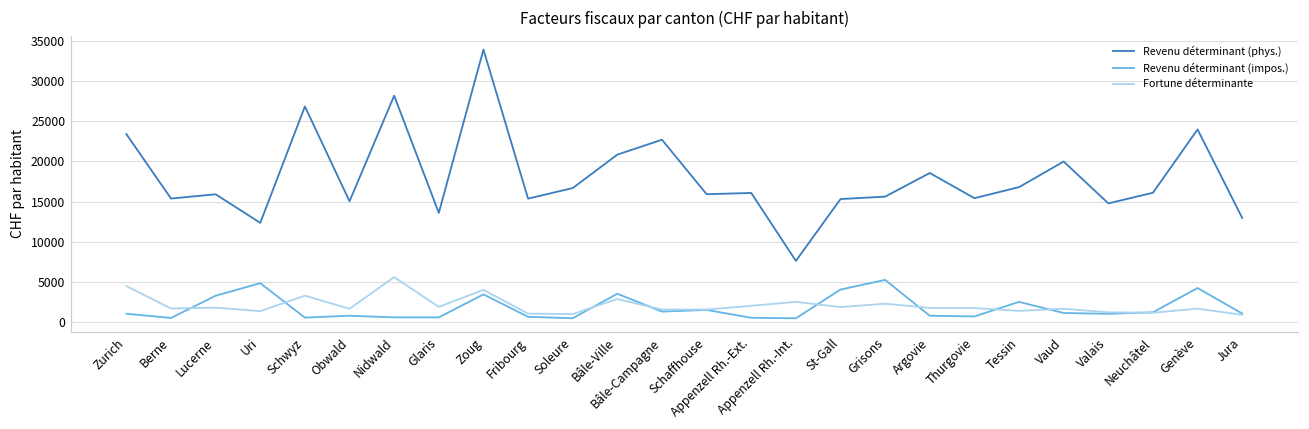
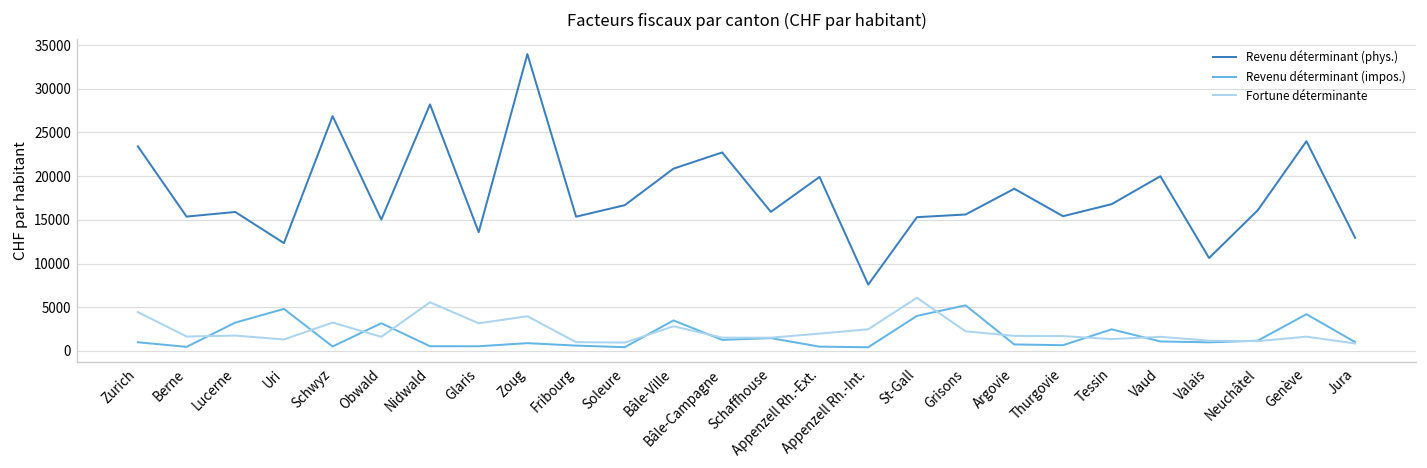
  {
    "Revenu déterminant (phys.)": {
      "Zurich": 23000,
      "Berne": 15000,
      "Lucerne": 16000,
      "Uri": 12000,
      "Schwyz": 27000,
      "Obwald": 15000,
      "Nidwald": 28000,
      "Glaris": 14000,
      "Zoug": 34000,
      "Fribourg": 15000,
      "Soleure": 17000,
      "Bâle-Ville": 21000,
      "Bâle-Campagne": 23000,
      "Schaffhouse": 16000,
-     "Appenzell Rh.-Ext.": 16000,
+     "Appenzell Rh.-Ext.": 20000,
      "Appenzell Rh.-Int.": 8000,
      "St-Gall": 15000,
      "Grisons": 16000,
      "Argovie": 19000,
      "Thurgovie": 15000,
      "Tessin": 17000,
      "Vaud": 20000,
-     "Valais": 15000,
+     "Valais": 11000,
      "Neuchâtel": 16000,
      "Genève": 24000,
      "Jura": 13000
    },
    "Revenu déterminant (impos.)": {
      "Zurich": 1000,
      "Berne": 0,
      "Lucerne": 3000,
      "Uri": 5000,
      "Schwyz": 1000,
-     "Obwald": 1000,
+     "Obwald": 3000,
      "Nidwald": 1000,
      "Glaris": 1000,
-     "Zoug": 3000,
+     "Zoug": 1000,
      "Fribourg": 1000,
      "Soleure": 0,
      "Bâle-Ville": 3000,
      "Appenzell Rh.-Ext.": 0,
      "Appenzell Rh.-Int.": 0,
      "St-Gall": 4000,
      "Grisons": 5000,
      "Argovie": 1000,
      "Thurgovie": 1000,
      "Tessin": 2000,
      "Vaud": 1000,
      "Genève": 4000
    },
    "Fortune déterminante": {
      "Zurich": 4000,
      "Berne": 2000,
      "Lucerne": 2000,
      "Uri": 1000,
      "Schwyz": 3000,
      "Obwald": 2000,
      "Nidwald": 6000,
-     "Glaris": 2000,
+     "Glaris": 3000,
      "Zoug": 4000,
      "Fribourg": 1000,
      "Soleure": 1000,
      "Bâle-Ville": 3000,
      "Appenzell Rh.-Ext.": 2000,
      "Appenzell Rh.-Int.": 2000,
-     "St-Gall": 2000,
+     "St-Gall": 6000,
      "Grisons": 2000,
      "Argovie": 2000,
      "Thurgovie": 2000,
      "Tessin": 1000,
      "Vaud": 2000,
      "Genève": 2000
    }
  }
